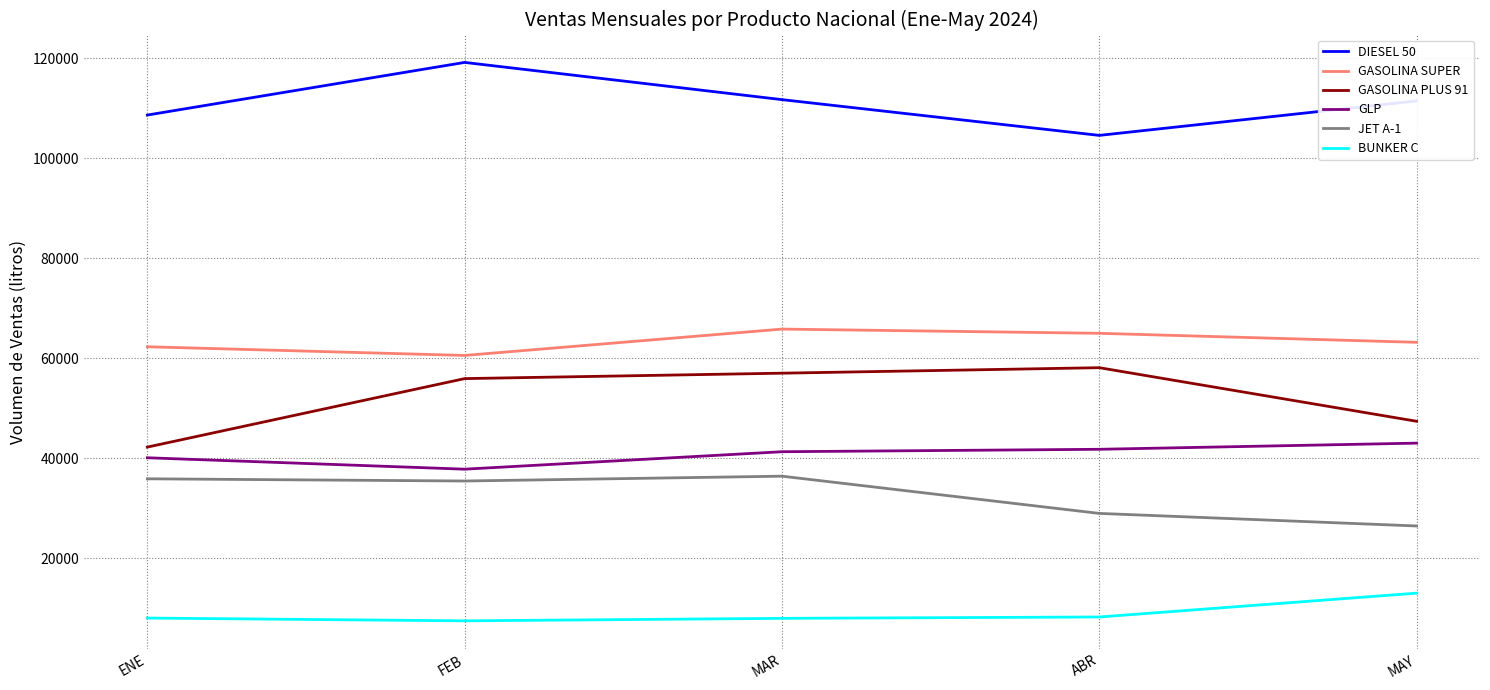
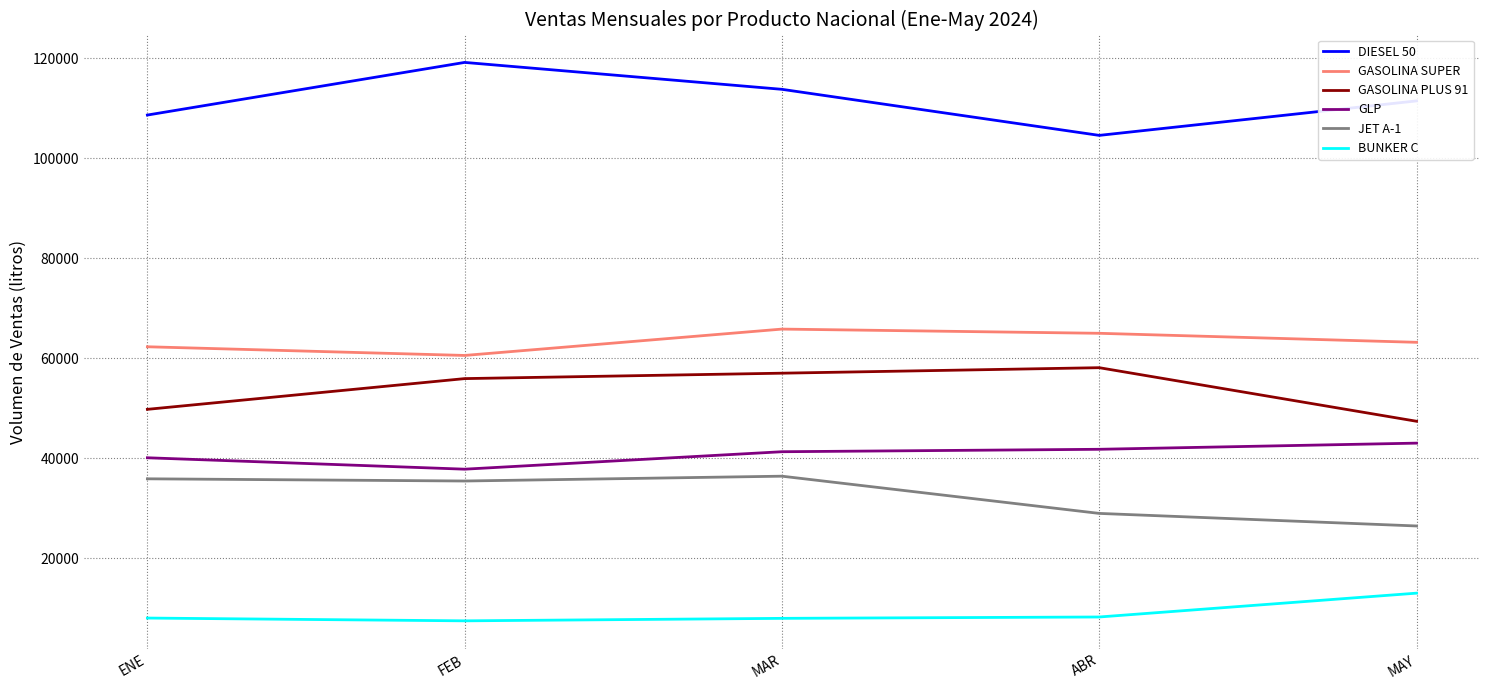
  {
    "DIESEL 50": {
      "ENE": 109000,
      "FEB": 119000,
-     "MAR": 112000,
+     "MAR": 114000,
      "ABR": 105000
    },
    "GASOLINA SUPER": {
      "ENE": 62000,
      "FEB": 61000,
      "MAR": 66000,
      "ABR": 65000,
      "MAY": 63000
    },
    "GASOLINA PLUS 91": {
-     "ENE": 42000,
+     "ENE": 50000,
      "FEB": 56000,
      "MAR": 57000,
      "ABR": 58000,
      "MAY": 47000
    },
    "GLP": {
      "ENE": 40000,
      "FEB": 38000,
      "MAR": 41000,
      "ABR": 42000,
      "MAY": 43000
    },
    "JET A-1": {
      "ENE": 36000,
      "FEB": 35000,
      "MAR": 36000,
      "ABR": 29000,
      "MAY": 26000
    },
    "BUNKER C": {
      "ENE": 8000,
      "FEB": 7000,
      "MAR": 8000,
      "ABR": 8000,
      "MAY": 13000
    }
  }
